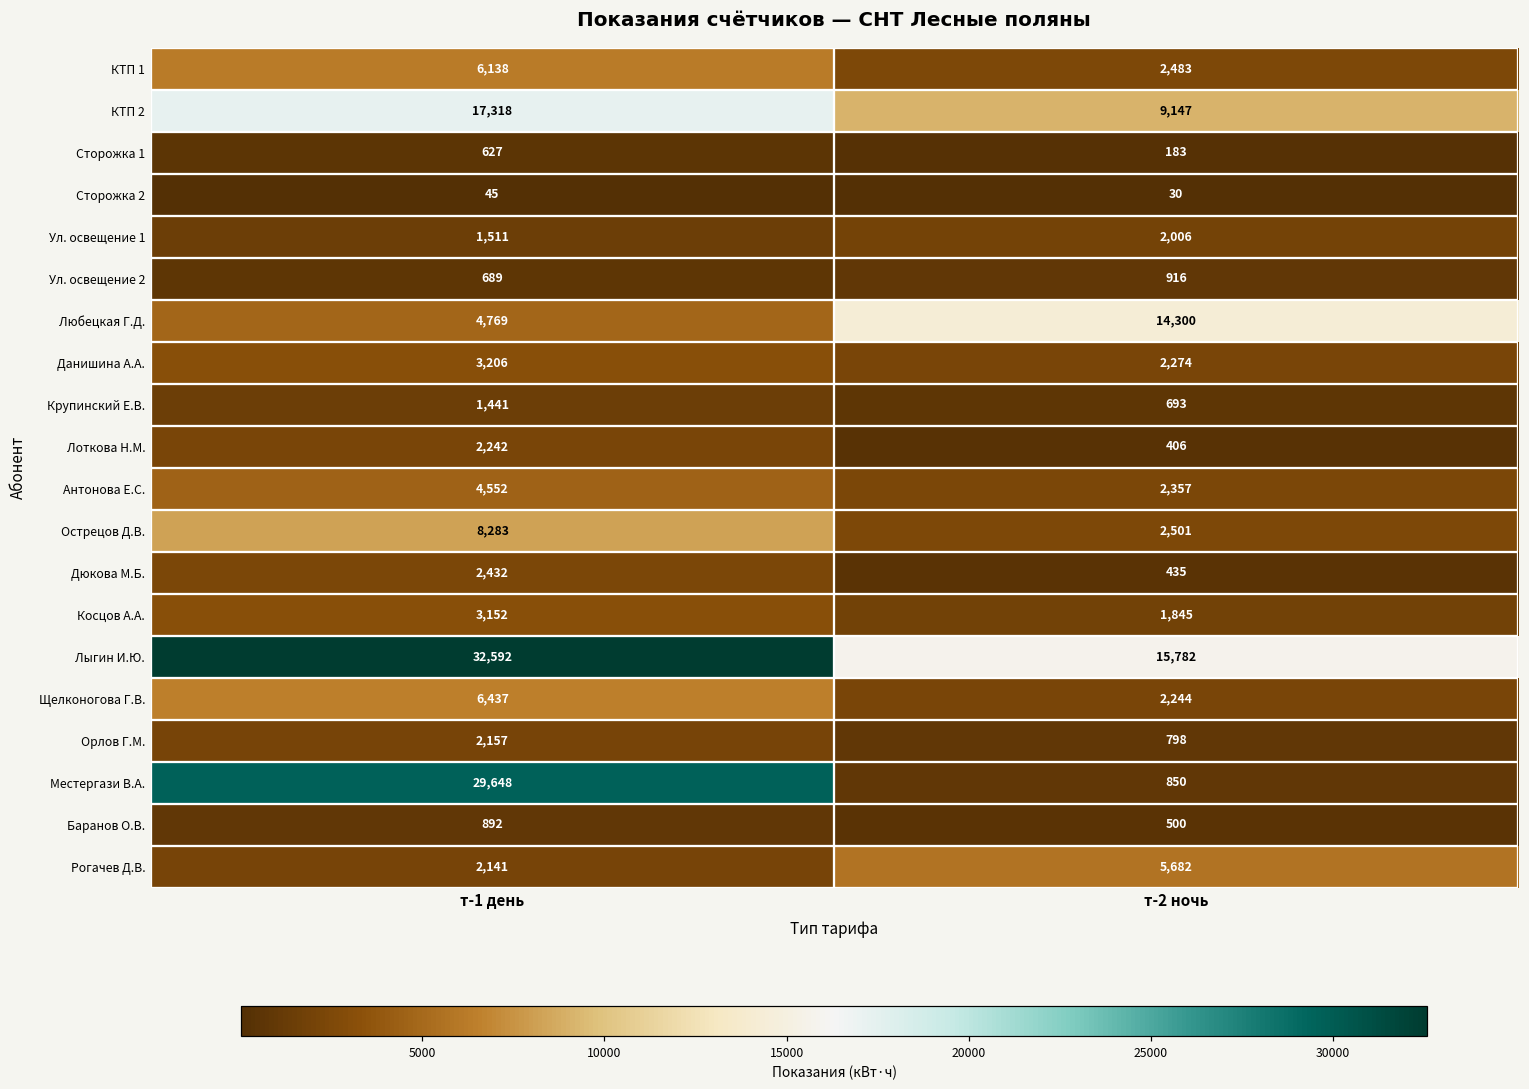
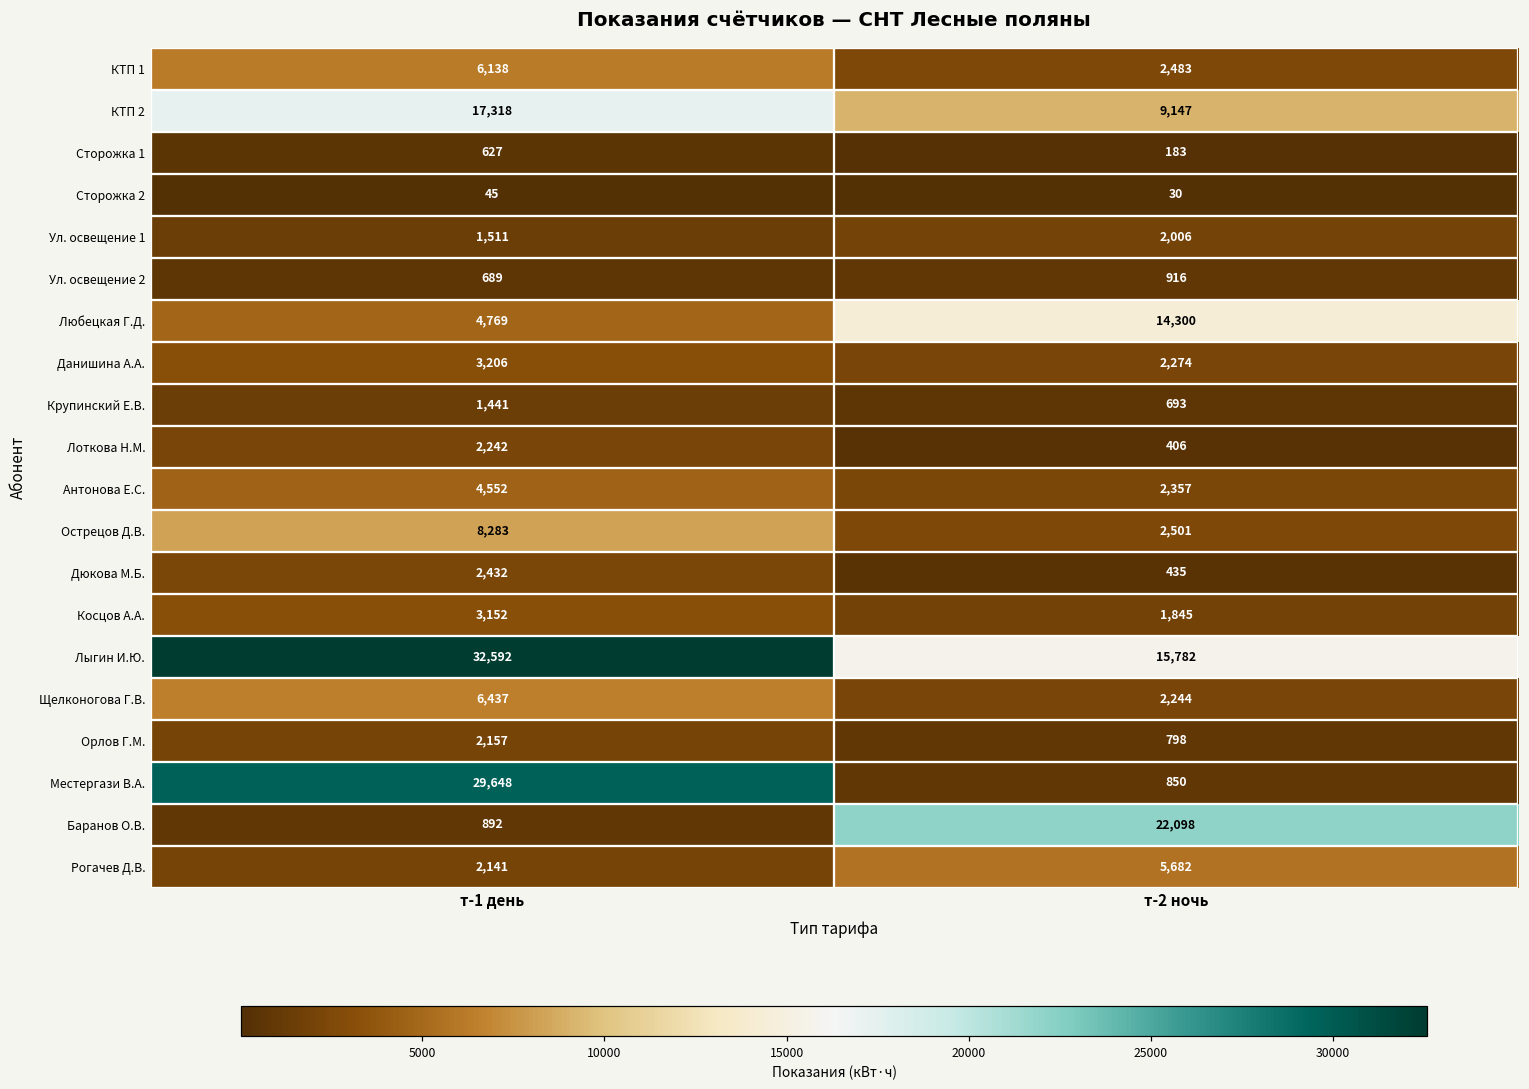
  {
    "КТП 1": {
      "т-1 день": "6,138",
      "т-2 ночь": "2,483"
    },
    "КТП 2": {
      "т-1 день": "17,318",
      "т-2 ночь": "9,147"
    },
    "Сторожка 1": {
      "т-1 день": "627",
      "т-2 ночь": "183"
    },
    "Сторожка 2": {
      "т-1 день": "45",
      "т-2 ночь": "30"
    },
    "Ул. освещение 1": {
      "т-1 день": "1,511",
      "т-2 ночь": "2,006"
    },
    "Ул. освещение 2": {
      "т-1 день": "689",
      "т-2 ночь": "916"
    },
    "Любецкая Г.Д.": {
      "т-1 день": "4,769",
      "т-2 ночь": "14,300"
    },
    "Данишина А.А.": {
      "т-1 день": "3,206",
      "т-2 ночь": "2,274"
    },
    "Крупинский Е.В.": {
      "т-1 день": "1,441",
      "т-2 ночь": "693"
    },
    "Лоткова Н.М.": {
      "т-1 день": "2,242",
      "т-2 ночь": "406"
    },
    "Антонова Е.С.": {
      "т-1 день": "4,552",
      "т-2 ночь": "2,357"
    },
    "Острецов Д.В.": {
      "т-1 день": "8,283",
      "т-2 ночь": "2,501"
    },
    "Дюкова М.Б.": {
      "т-1 день": "2,432",
      "т-2 ночь": "435"
    },
    "Косцов А.А.": {
      "т-1 день": "3,152",
      "т-2 ночь": "1,845"
    },
    "Лыгин И.Ю.": {
      "т-1 день": "32,592",
      "т-2 ночь": "15,782"
    },
    "Щелконогова Г.В.": {
      "т-1 день": "6,437",
      "т-2 ночь": "2,244"
    },
    "Орлов Г.М.": {
      "т-1 день": "2,157",
      "т-2 ночь": "798"
    },
    "Местергази В.А.": {
      "т-1 день": "29,648",
      "т-2 ночь": "850"
    },
    "Баранов О.В.": {
      "т-1 день": "892",
-     "т-2 ночь": "500"
+     "т-2 ночь": "22,098"
    },
    "Рогачев Д.В.": {
      "т-1 день": "2,141",
      "т-2 ночь": "5,682"
    }
  }
